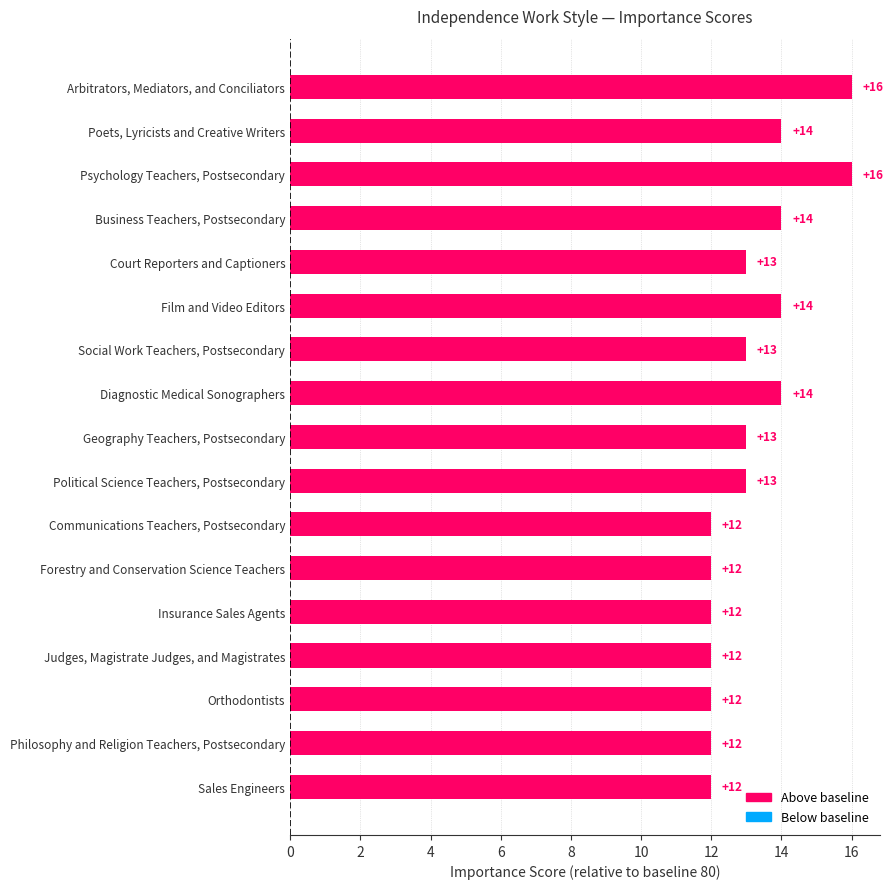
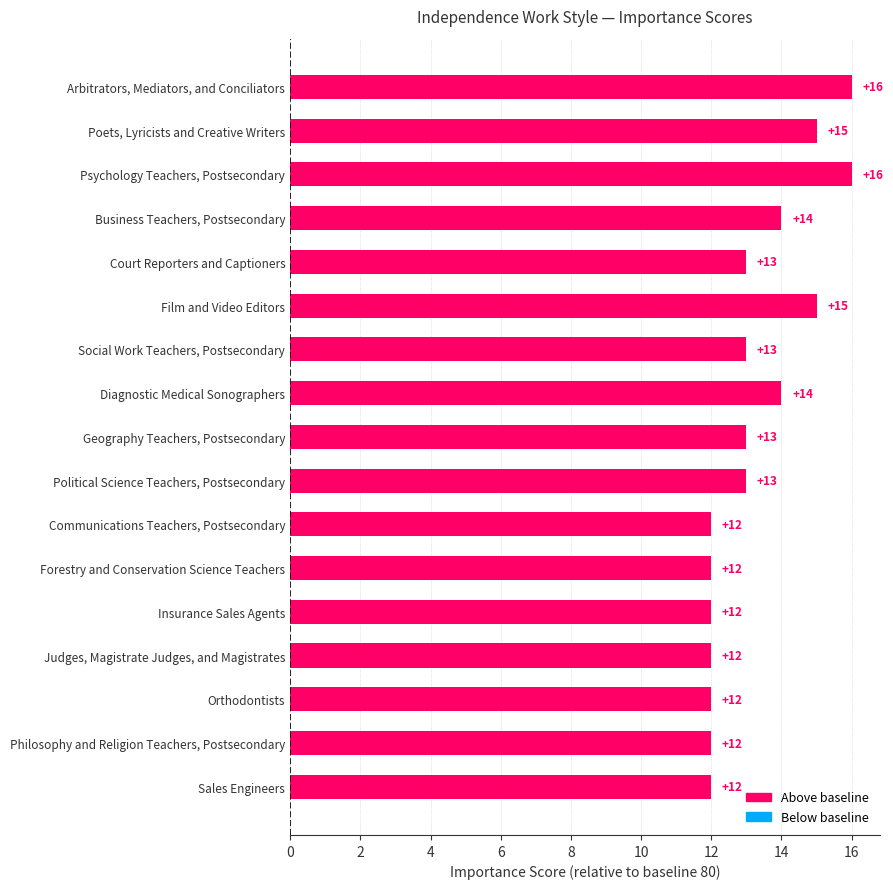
  {
    "Arbitrators, Mediators, and Conciliators": "+16",
-   "Poets, Lyricists and Creative Writers": "+14",
+   "Poets, Lyricists and Creative Writers": "+15",
    "Psychology Teachers, Postsecondary": "+16",
    "Business Teachers, Postsecondary": "+14",
    "Court Reporters and Captioners": "+13",
-   "Film and Video Editors": "+14",
+   "Film and Video Editors": "+15",
    "Social Work Teachers, Postsecondary": "+13",
    "Diagnostic Medical Sonographers": "+14",
    "Geography Teachers, Postsecondary": "+13",
    "Political Science Teachers, Postsecondary": "+13",
    "Communications Teachers, Postsecondary": "+12",
    "Forestry and Conservation Science Teachers": "+12",
    "Insurance Sales Agents": "+12",
    "Judges, Magistrate Judges, and Magistrates": "+12",
    "Orthodontists": "+12",
    "Philosophy and Religion Teachers, Postsecondary": "+12",
    "Sales Engineers": "+12"
  }
